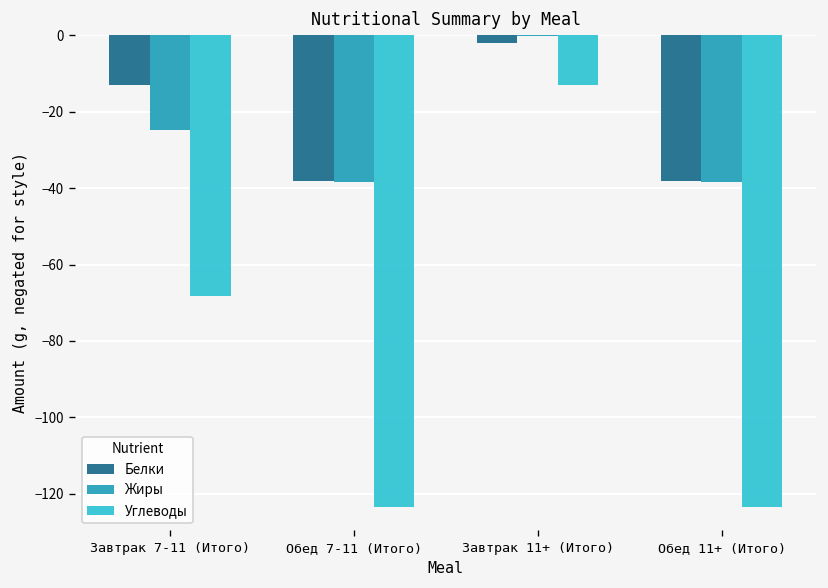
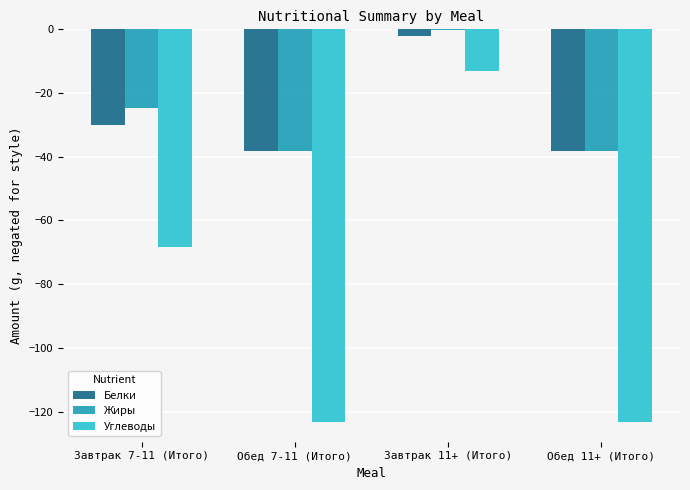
  {
    "Белки": {
-     "Завтрак 7-11 (Итого)": -13,
+     "Завтрак 7-11 (Итого)": -30,
      "Обед 7-11 (Итого)": -38,
      "Завтрак 11+ (Итого)": -2,
      "Обед 11+ (Итого)": -38
    }
  }
